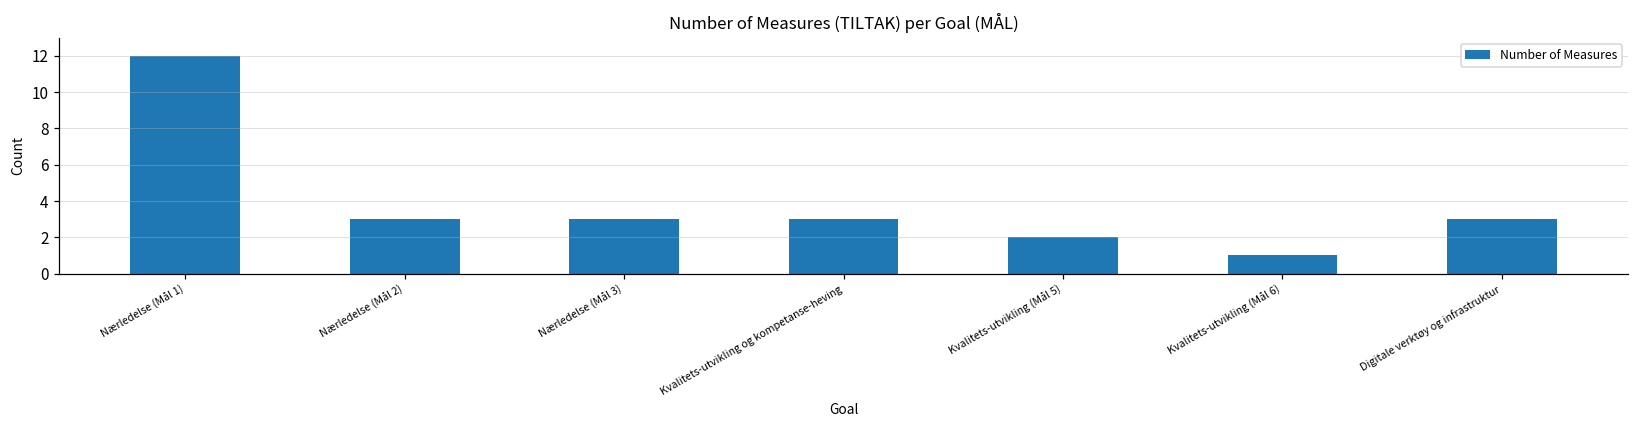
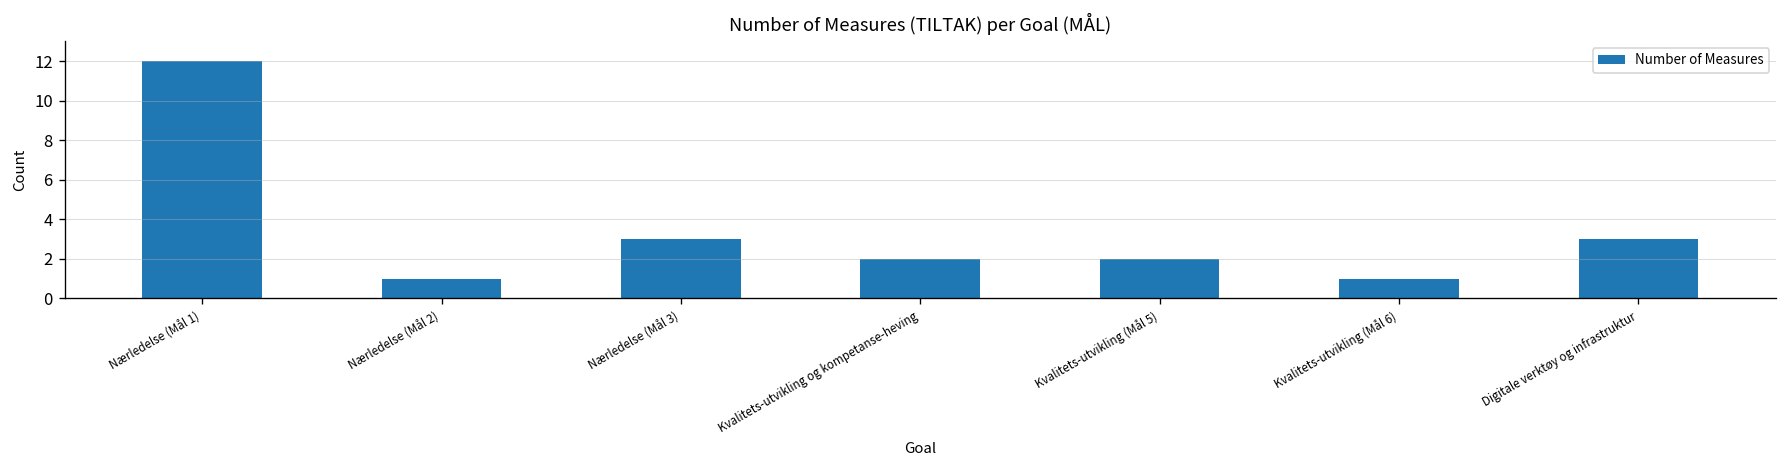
  {
    "Nærledelse (Mål 1)": 12,
-   "Nærledelse (Mål 2)": 3,
+   "Nærledelse (Mål 2)": 1,
    "Nærledelse (Mål 3)": 3,
-   "Kvalitets-utvikling og kompetanse-heving": 3,
+   "Kvalitets-utvikling og kompetanse-heving": 2,
    "Kvalitets-utvikling (Mål 5)": 2,
    "Kvalitets-utvikling (Mål 6)": 1,
    "Digitale verktøy og infrastruktur": 3
  }
